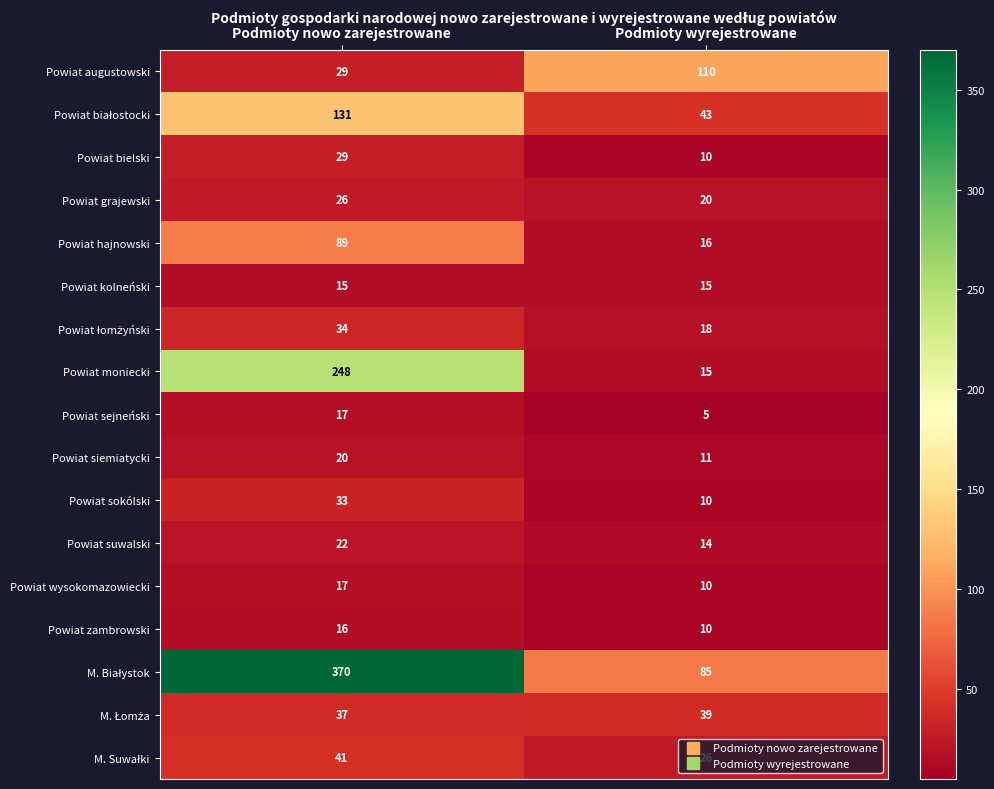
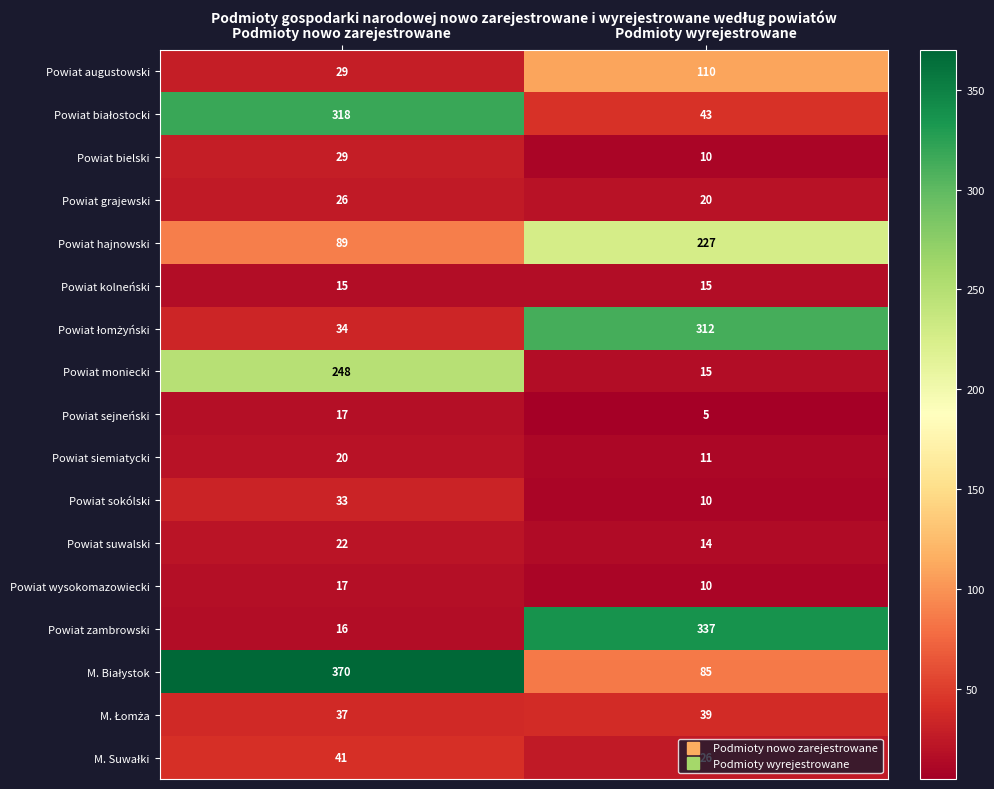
  {
    "Powiat augustowski": {
      "Podmioty nowo zarejestrowane": 29,
      "Podmioty wyrejestrowane": 110
    },
    "Powiat białostocki": {
-     "Podmioty nowo zarejestrowane": 131,
+     "Podmioty nowo zarejestrowane": 318,
      "Podmioty wyrejestrowane": 43
    },
    "Powiat bielski": {
      "Podmioty nowo zarejestrowane": 29,
      "Podmioty wyrejestrowane": 10
    },
    "Powiat grajewski": {
      "Podmioty nowo zarejestrowane": 26,
      "Podmioty wyrejestrowane": 20
    },
    "Powiat hajnowski": {
      "Podmioty nowo zarejestrowane": 89,
-     "Podmioty wyrejestrowane": 16
+     "Podmioty wyrejestrowane": 227
    },
    "Powiat kolneński": {
      "Podmioty nowo zarejestrowane": 15,
      "Podmioty wyrejestrowane": 15
    },
    "Powiat łomżyński": {
      "Podmioty nowo zarejestrowane": 34,
-     "Podmioty wyrejestrowane": 18
+     "Podmioty wyrejestrowane": 312
    },
    "Powiat moniecki": {
      "Podmioty nowo zarejestrowane": 248,
      "Podmioty wyrejestrowane": 15
    },
    "Powiat sejneński": {
      "Podmioty nowo zarejestrowane": 17,
      "Podmioty wyrejestrowane": 5
    },
    "Powiat siemiatycki": {
      "Podmioty nowo zarejestrowane": 20,
      "Podmioty wyrejestrowane": 11
    },
    "Powiat sokólski": {
      "Podmioty nowo zarejestrowane": 33,
      "Podmioty wyrejestrowane": 10
    },
    "Powiat suwalski": {
      "Podmioty nowo zarejestrowane": 22,
      "Podmioty wyrejestrowane": 14
    },
    "Powiat wysokomazowiecki": {
      "Podmioty nowo zarejestrowane": 17,
      "Podmioty wyrejestrowane": 10
    },
    "Powiat zambrowski": {
      "Podmioty nowo zarejestrowane": 16,
-     "Podmioty wyrejestrowane": 10
+     "Podmioty wyrejestrowane": 337
    },
    "M. Białystok": {
      "Podmioty nowo zarejestrowane": 370,
      "Podmioty wyrejestrowane": 85
    },
    "M. Łomża": {
      "Podmioty nowo zarejestrowane": 37,
      "Podmioty wyrejestrowane": 39
    },
    "M. Suwałki": {
      "Podmioty nowo zarejestrowane": 41
    }
  }
